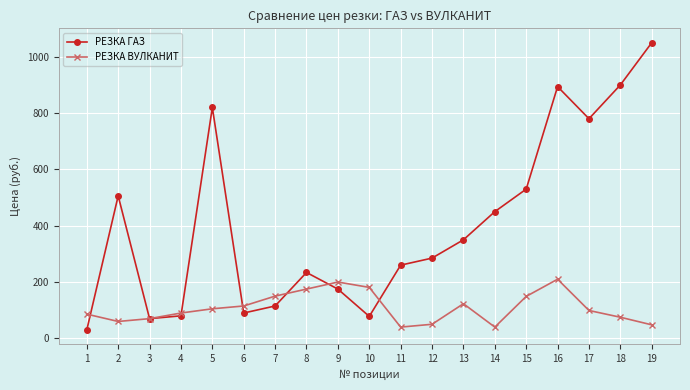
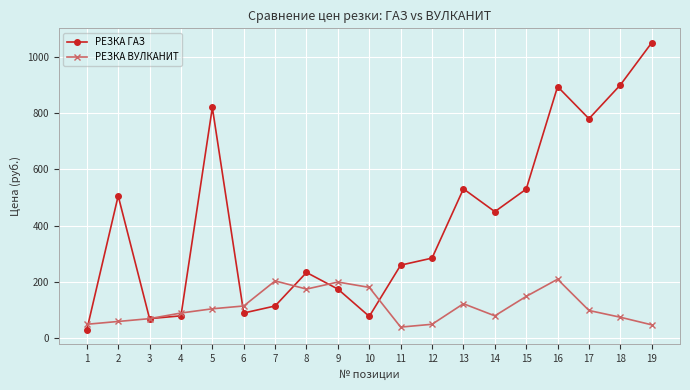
  {
    "РЕЗКА ГАЗ": {
      "1": 30,
      "2": 510,
      "4": 80,
      "5": 820,
      "6": 90,
      "7": 120,
      "8": 230,
      "9": 180,
      "10": 80,
      "11": 260,
      "12": 290,
-     "13": 350,
+     "13": 530,
      "14": 450,
      "15": 530,
      "16": 890,
      "17": 780,
      "18": 900,
      "19": 1050
    },
    "РЕЗКА ВУЛКАНИТ": {
-     "1": 90,
+     "1": 50,
      "2": 60,
      "4": 90,
      "5": 110,
      "6": 120,
-     "7": 150,
+     "7": 200,
      "8": 180,
      "9": 200,
      "10": 180,
      "11": 40,
      "12": 50,
      "13": 120,
-     "14": 40,
+     "14": 80,
      "15": 150,
      "16": 210,
      "17": 100,
      "18": 80,
      "19": 50
    }
  }
